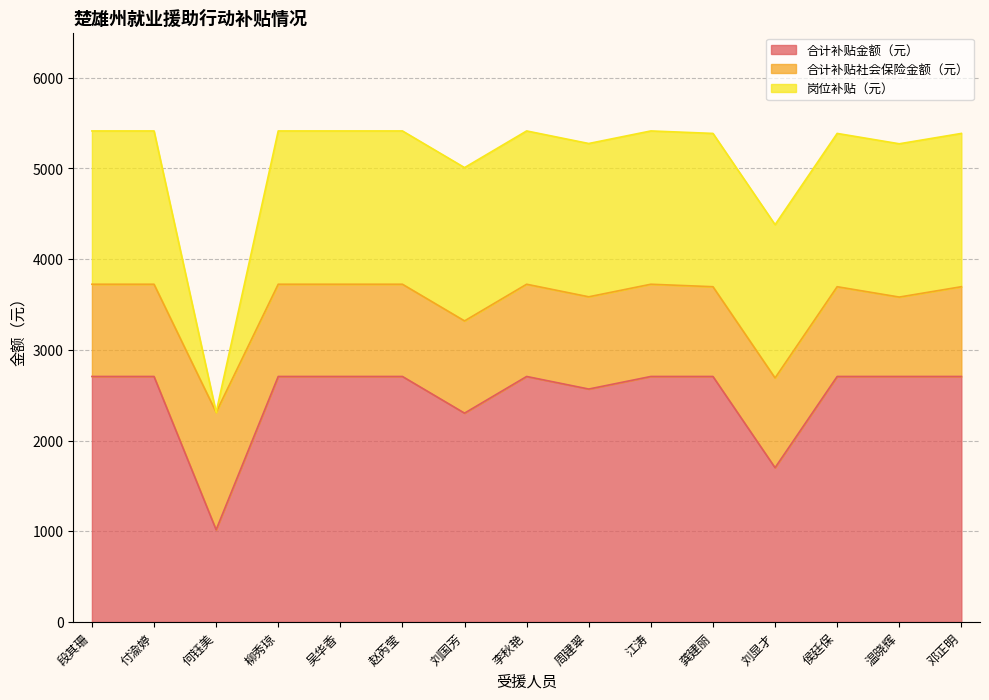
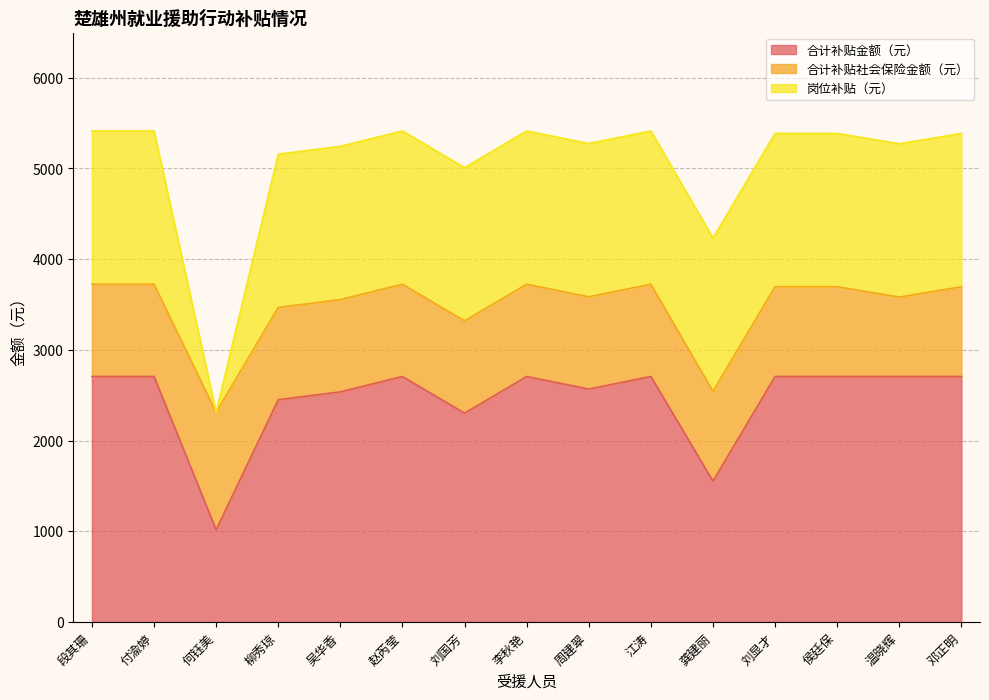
  {
    "合计补贴金额（元）": {
      "段其珊": 2700,
      "付渝婷": 2700,
      "何钰美": 1000,
-     "柳秀琼": 2700,
-     "吴华香": 2700,
+     "柳秀琼": 2500,
+     "吴华香": 2500,
      "赵芮莹": 2700,
      "刘国芳": 2300,
      "李秋艳": 2700,
      "周建翠": 2600,
      "江涛": 2700,
-     "龚建丽": 2700,
-     "刘显才": 1700,
+     "龚建丽": 1600,
+     "刘显才": 2700,
      "侯廷保": 2700,
      "温晓辉": 2700,
      "邓正明": 2700
    },
    "合计补贴社会保险金额（元）": {
      "段其珊": 1000,
      "付渝婷": 1000,
      "柳秀琼": 1000,
      "吴华香": 1000,
      "赵芮莹": 1000,
      "刘国芳": 1000,
      "李秋艳": 1000,
      "周建翠": 1000,
      "江涛": 1000,
      "龚建丽": 1000,
      "刘显才": 1000,
      "侯廷保": 1000,
      "温晓辉": 900,
      "邓正明": 1000
    },
    "岗位补贴（元）": {
      "段其珊": 1700,
      "付渝婷": 1700,
      "柳秀琼": 1700,
      "吴华香": 1700,
      "赵芮莹": 1700,
      "刘国芳": 1700,
      "李秋艳": 1700,
      "周建翠": 1700,
      "江涛": 1700,
      "龚建丽": 1700,
      "刘显才": 1700,
      "侯廷保": 1700,
      "温晓辉": 1700,
      "邓正明": 1700
    }
  }
